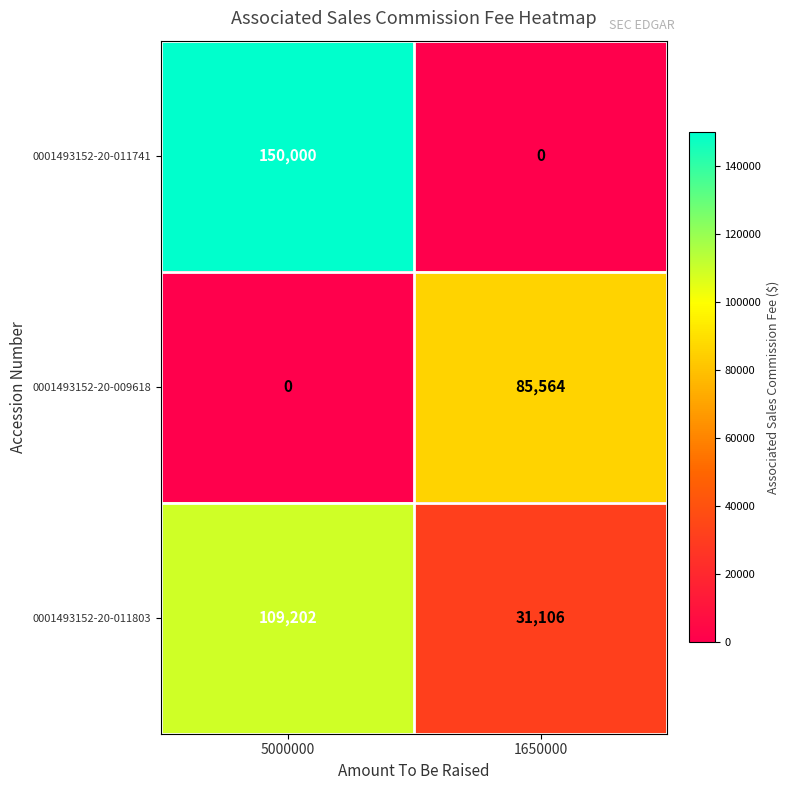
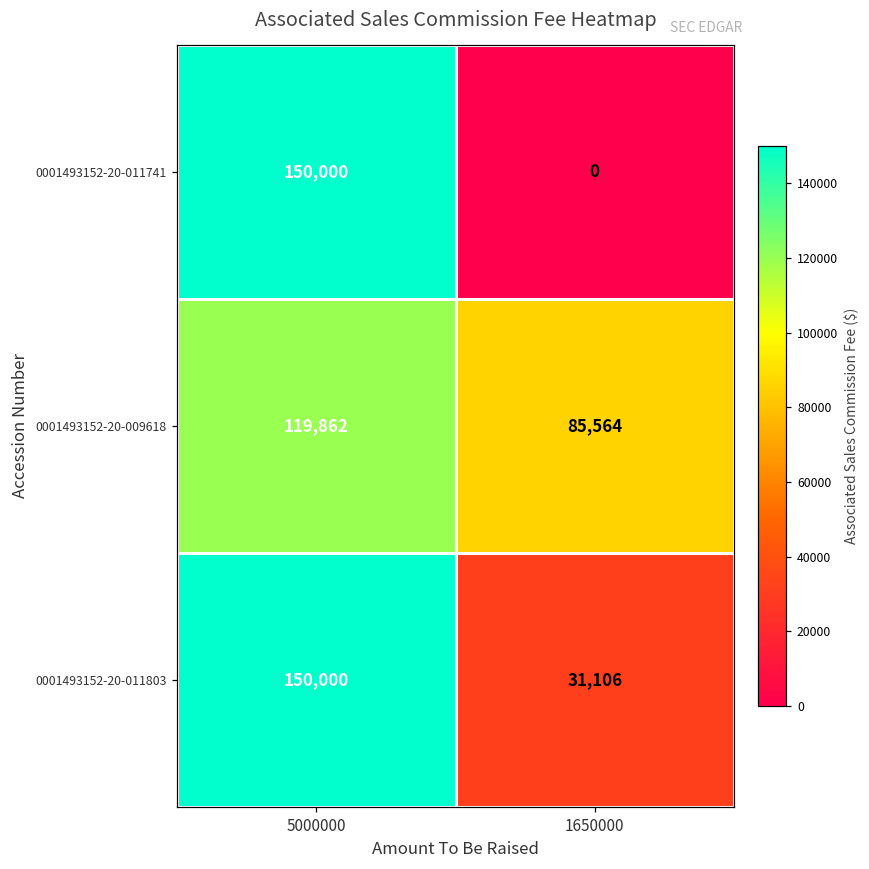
  {
    "0001493152-20-011741": {
      "5000000": "150,000",
      "1650000": "0"
    },
    "0001493152-20-009618": {
-     "5000000": "0",
+     "5000000": "119,862",
      "1650000": "85,564"
    },
    "0001493152-20-011803": {
-     "5000000": "109,202",
+     "5000000": "150,000",
      "1650000": "31,106"
    }
  }
